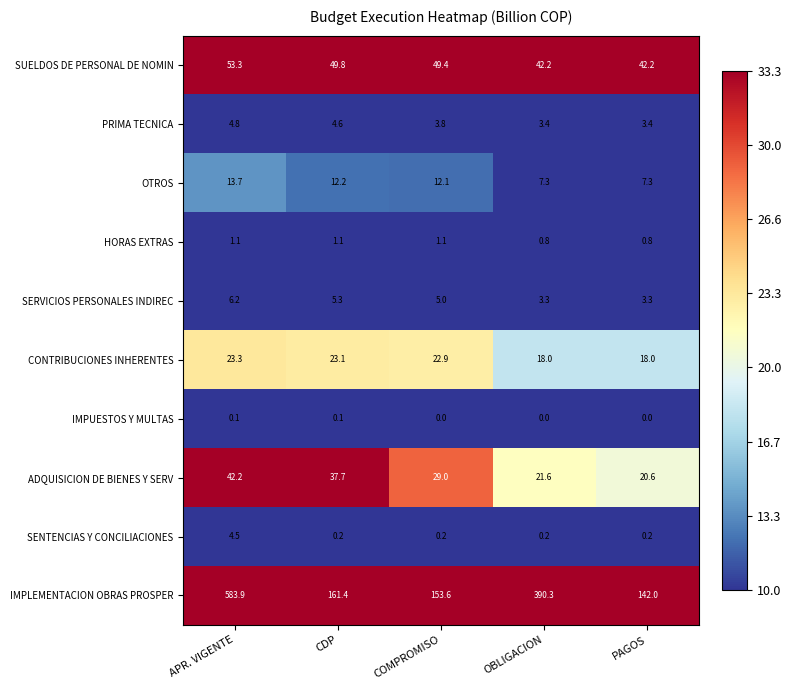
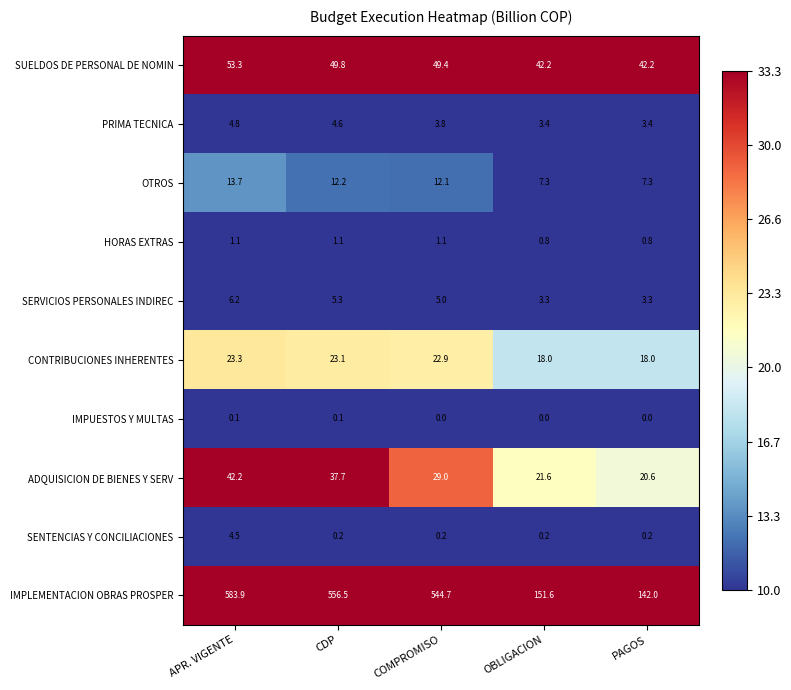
  {
    "SUELDOS DE PERSONAL DE NOMIN": {
      "APR. VIGENTE": 53.3,
      "CDP": 49.8,
      "COMPROMISO": 49.4,
      "OBLIGACION": 42.2,
      "PAGOS": 42.2
    },
    "PRIMA TECNICA": {
      "APR. VIGENTE": 4.8,
      "CDP": 4.6,
      "COMPROMISO": 3.8,
      "OBLIGACION": 3.4,
      "PAGOS": 3.4
    },
    "OTROS": {
      "APR. VIGENTE": 13.7,
      "CDP": 12.2,
      "COMPROMISO": 12.1,
      "OBLIGACION": 7.3,
      "PAGOS": 7.3
    },
    "HORAS EXTRAS": {
      "APR. VIGENTE": 1.1,
      "CDP": 1.1,
      "COMPROMISO": 1.1,
      "OBLIGACION": 0.8,
      "PAGOS": 0.8
    },
    "SERVICIOS PERSONALES INDIREC": {
      "APR. VIGENTE": 6.2,
      "CDP": 5.3,
      "COMPROMISO": 5.0,
      "OBLIGACION": 3.3,
      "PAGOS": 3.3
    },
    "CONTRIBUCIONES INHERENTES": {
      "APR. VIGENTE": 23.3,
      "CDP": 23.1,
      "COMPROMISO": 22.9,
      "OBLIGACION": 18.0,
      "PAGOS": 18.0
    },
    "IMPUESTOS Y MULTAS": {
      "APR. VIGENTE": 0.1,
      "CDP": 0.1,
      "COMPROMISO": 0.0,
      "OBLIGACION": 0.0,
      "PAGOS": 0.0
    },
    "ADQUISICION DE BIENES Y SERV": {
      "APR. VIGENTE": 42.2,
      "CDP": 37.7,
      "COMPROMISO": 29.0,
      "OBLIGACION": 21.6,
      "PAGOS": 20.6
    },
    "SENTENCIAS Y CONCILIACIONES": {
      "APR. VIGENTE": 4.5,
      "CDP": 0.2,
      "COMPROMISO": 0.2,
      "OBLIGACION": 0.2,
      "PAGOS": 0.2
    },
    "IMPLEMENTACION OBRAS PROSPER": {
      "APR. VIGENTE": 583.9,
-     "CDP": 161.4,
-     "COMPROMISO": 153.6,
-     "OBLIGACION": 390.3,
+     "CDP": 556.5,
+     "COMPROMISO": 544.7,
+     "OBLIGACION": 151.6,
      "PAGOS": 142.0
    }
  }
